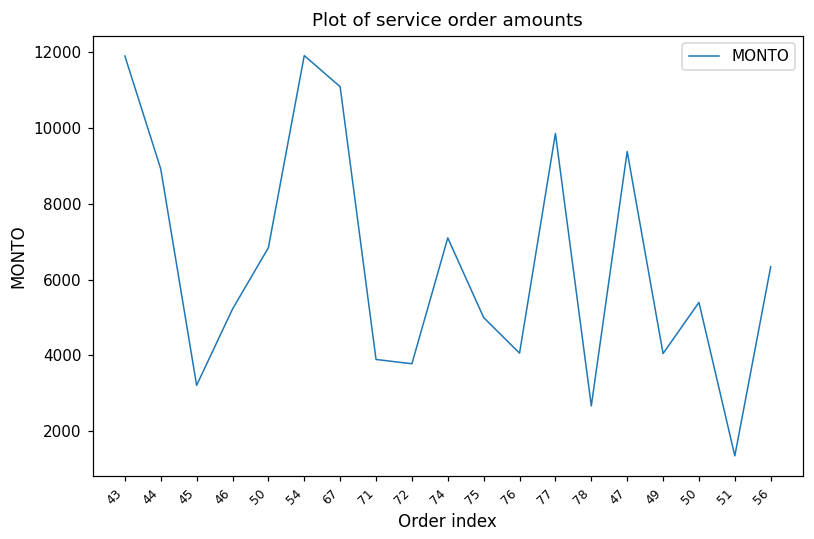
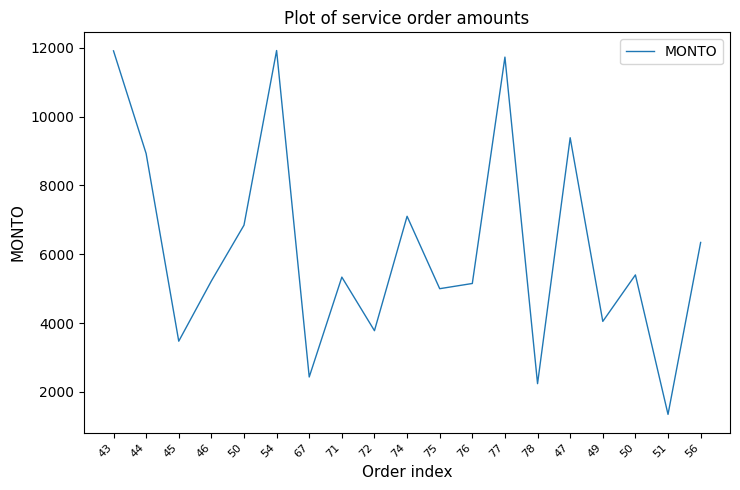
  {
    "43": 11900,
    "44": 8900,
-   "45": 3200,
+   "45": 3500,
    "46": 5200,
    "54": 11900,
-   "67": 11100,
-   "71": 3900,
+   "67": 2400,
+   "71": 5300,
    "72": 3800,
    "74": 7100,
    "75": 5000,
-   "76": 4100,
-   "77": 9900,
-   "78": 2700,
+   "76": 5200,
+   "77": 11700,
+   "78": 2200,
    "47": 9400,
    "49": 4100,
    "51": 1400,
    "56": 6300
  }
